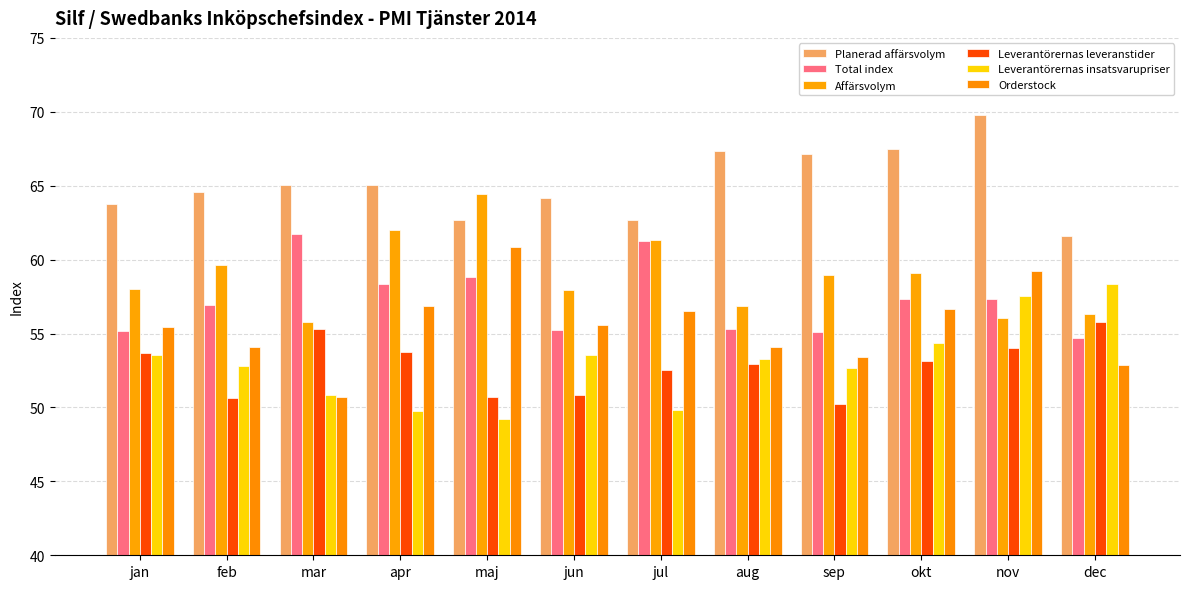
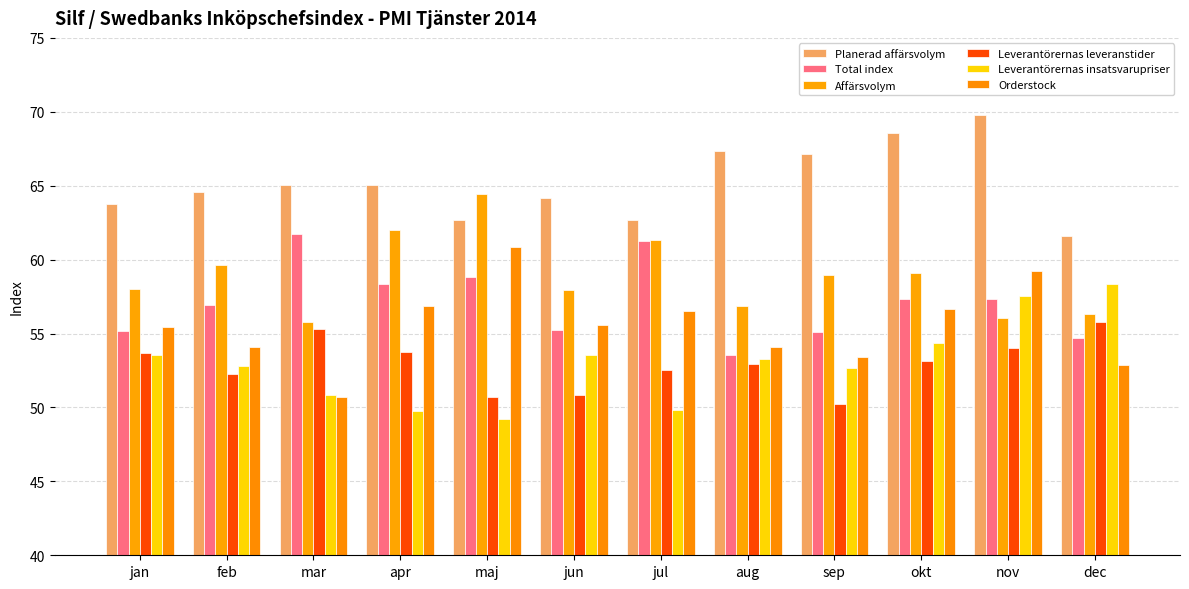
  {
    "Planerad affärsvolym": {
      "jan": 63.8,
      "feb": 64.6,
      "mar": 65.1,
      "apr": 65.0,
      "maj": 62.7,
      "jun": 64.2,
      "jul": 62.7,
      "aug": 67.4,
      "sep": 67.2,
-     "okt": 67.5,
+     "okt": 68.6,
      "nov": 69.8,
      "dec": 61.6
    },
    "Total index": {
      "jan": 55.2,
      "feb": 56.9,
      "mar": 61.7,
      "apr": 58.4,
      "maj": 58.8,
      "jun": 55.3,
      "jul": 61.3,
-     "aug": 55.3,
+     "aug": 53.5,
      "sep": 55.1,
      "okt": 57.3,
      "nov": 57.4,
      "dec": 54.7
    },
    "Leverantörernas leveranstider": {
      "jan": 53.7,
-     "feb": 50.7,
+     "feb": 52.3,
      "mar": 55.3,
      "apr": 53.8,
      "maj": 50.7,
      "jun": 50.9,
      "jul": 52.6,
      "aug": 52.9,
      "sep": 50.3,
      "okt": 53.2,
      "nov": 54.0,
      "dec": 55.8
    }
  }
